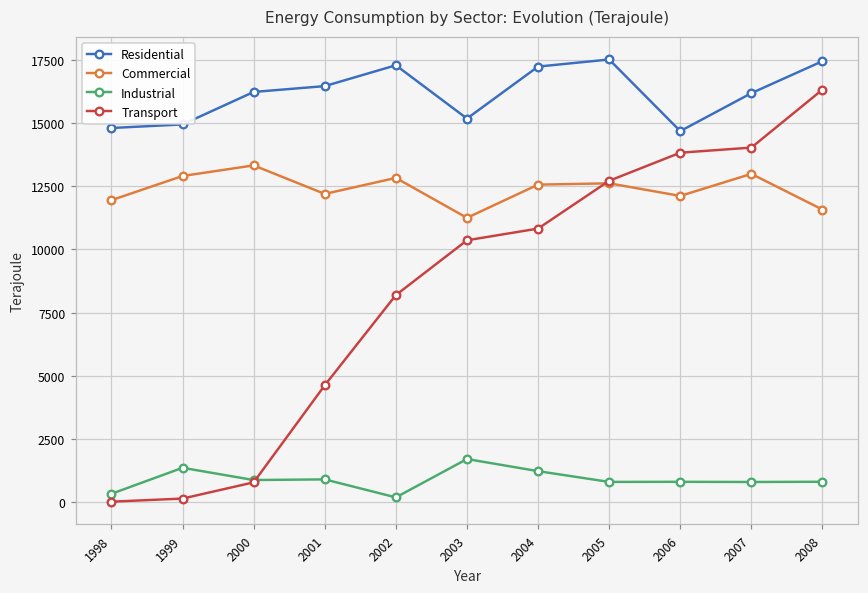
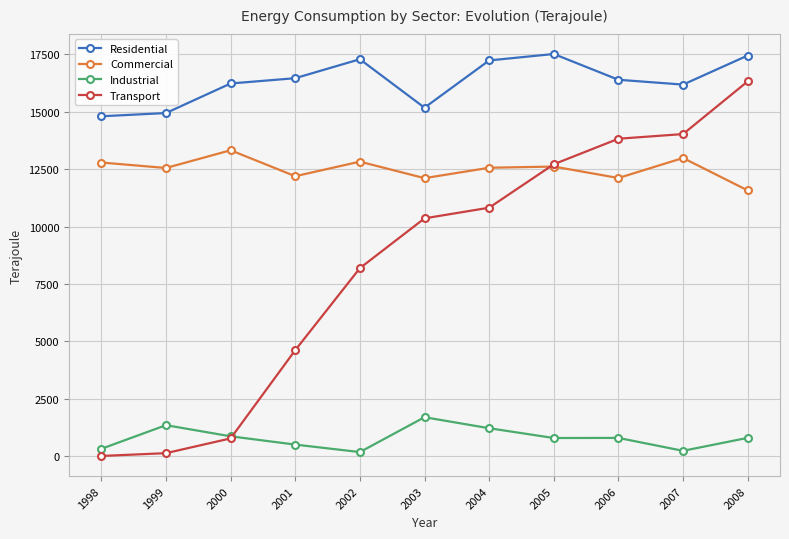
  {
    "Residential": {
      "1998": 14800,
      "1999": 15000,
      "2000": 16200,
      "2001": 16500,
      "2002": 17300,
      "2003": 15200,
      "2004": 17200,
      "2005": 17500,
-     "2006": 14700,
+     "2006": 16400,
      "2007": 16200,
      "2008": 17500
    },
    "Commercial": {
-     "1998": 12000,
-     "1999": 12900,
+     "1998": 12800,
+     "1999": 12600,
      "2000": 13300,
      "2001": 12200,
      "2002": 12800,
-     "2003": 11300,
+     "2003": 12100,
      "2004": 12600,
      "2006": 12100,
      "2007": 13000,
      "2008": 11600
    },
    "Industrial": {
      "1998": 300,
      "1999": 1400,
-     "2001": 900,
+     "2001": 500,
      "2002": 200,
      "2003": 1700,
      "2004": 1200,
      "2005": 800,
      "2006": 800,
-     "2007": 800,
+     "2007": 200,
      "2008": 800
    },
    "Transport": {
      "1998": 0,
      "1999": 100,
      "2001": 4600,
      "2002": 8200,
      "2003": 10400,
      "2004": 10800,
      "2006": 13800,
      "2007": 14000,
      "2008": 16300
    }
  }
